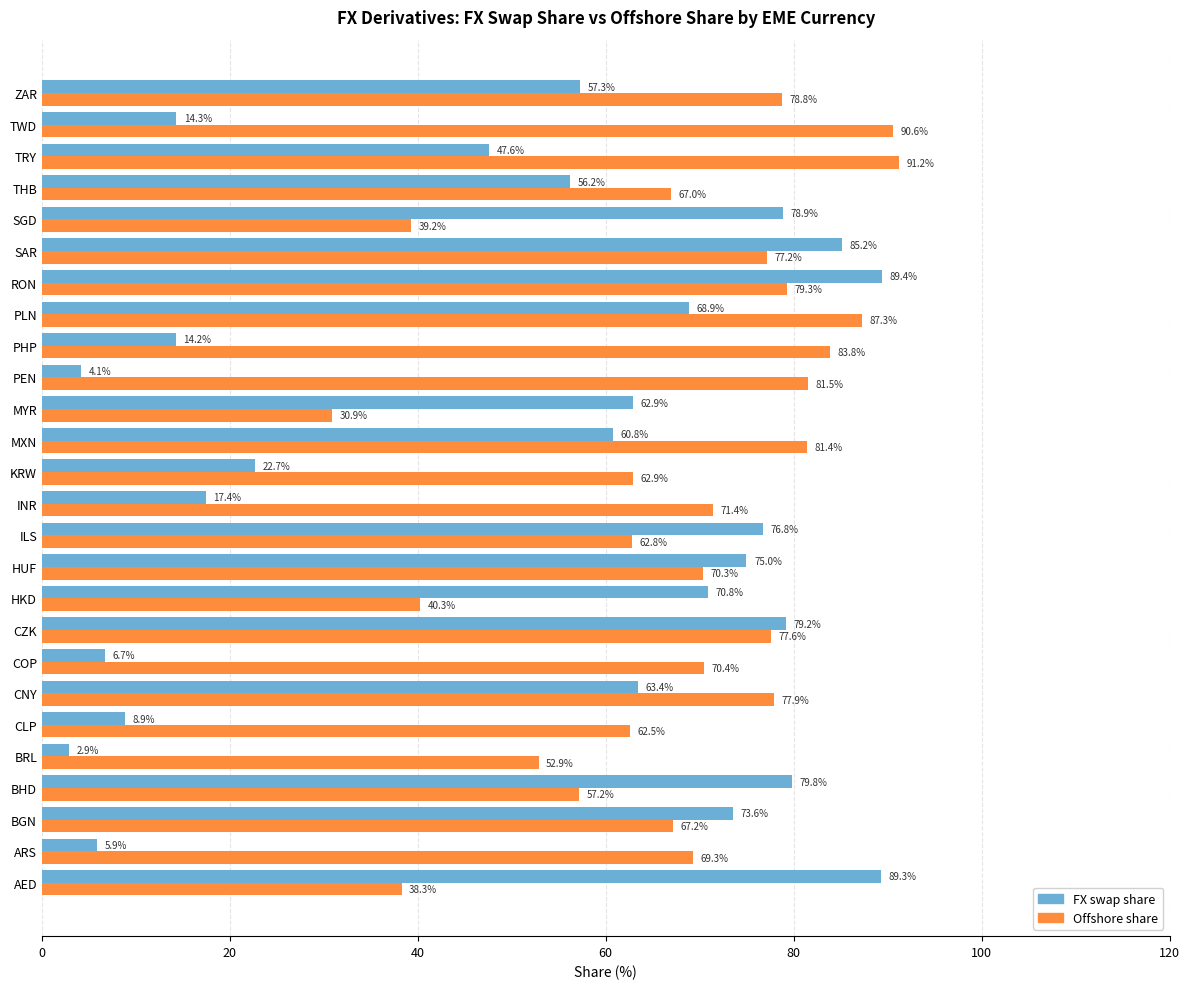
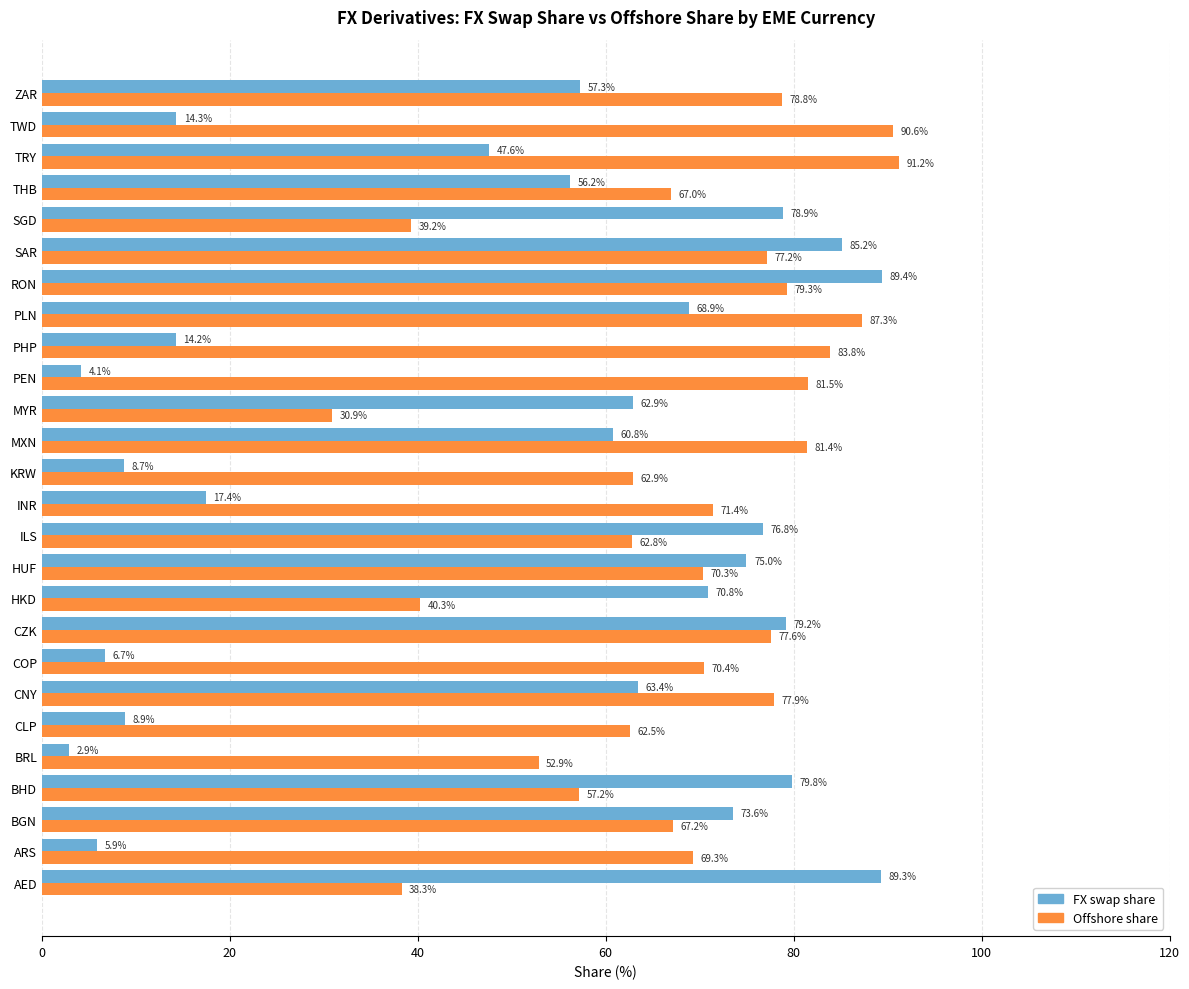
  {
    "FX swap share": {
      "ZAR": "57.3%",
      "TWD": "14.3%",
      "TRY": "47.6%",
      "THB": "56.2%",
      "SGD": "78.9%",
      "SAR": "85.2%",
      "RON": "89.4%",
      "PLN": "68.9%",
      "PHP": "14.2%",
      "PEN": "4.1%",
      "MYR": "62.9%",
      "MXN": "60.8%",
-     "KRW": "22.7%",
+     "KRW": "8.7%",
      "INR": "17.4%",
      "ILS": "76.8%",
      "HUF": "75.0%",
      "HKD": "70.8%",
      "CZK": "79.2%",
      "COP": "6.7%",
      "CNY": "63.4%",
      "CLP": "8.9%",
      "BRL": "2.9%",
      "BHD": "79.8%",
      "BGN": "73.6%",
      "ARS": "5.9%",
      "AED": "89.3%"
    },
    "Offshore share": {
      "ZAR": "78.8%",
      "TWD": "90.6%",
      "TRY": "91.2%",
      "THB": "67.0%",
      "SGD": "39.2%",
      "SAR": "77.2%",
      "RON": "79.3%",
      "PLN": "87.3%",
      "PHP": "83.8%",
      "PEN": "81.5%",
      "MYR": "30.9%",
      "MXN": "81.4%",
      "KRW": "62.9%",
      "INR": "71.4%",
      "ILS": "62.8%",
      "HUF": "70.3%",
      "HKD": "40.3%",
      "CZK": "77.6%",
      "COP": "70.4%",
      "CNY": "77.9%",
      "CLP": "62.5%",
      "BRL": "52.9%",
      "BHD": "57.2%",
      "BGN": "67.2%",
      "ARS": "69.3%",
      "AED": "38.3%"
    }
  }
